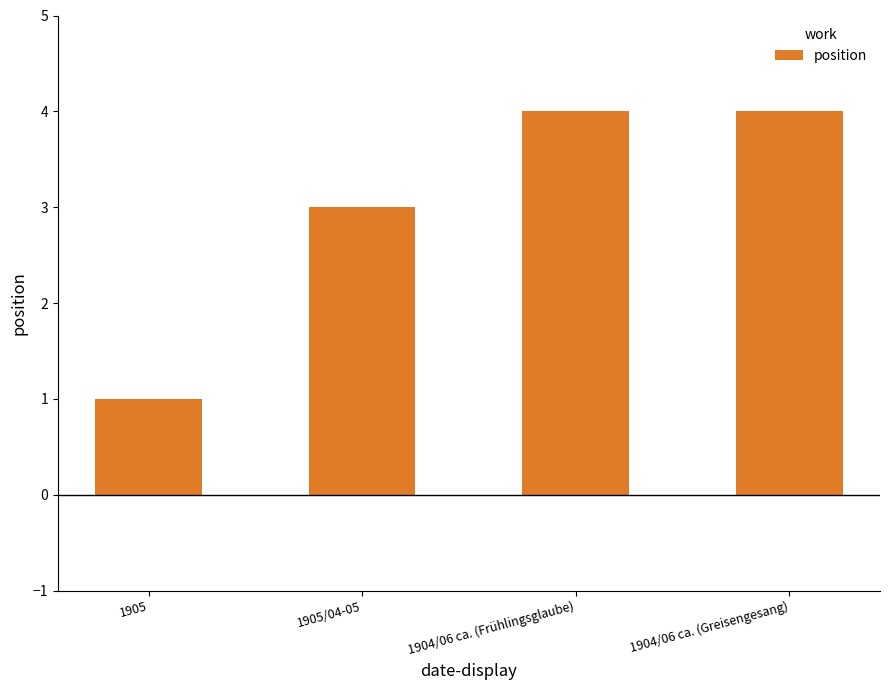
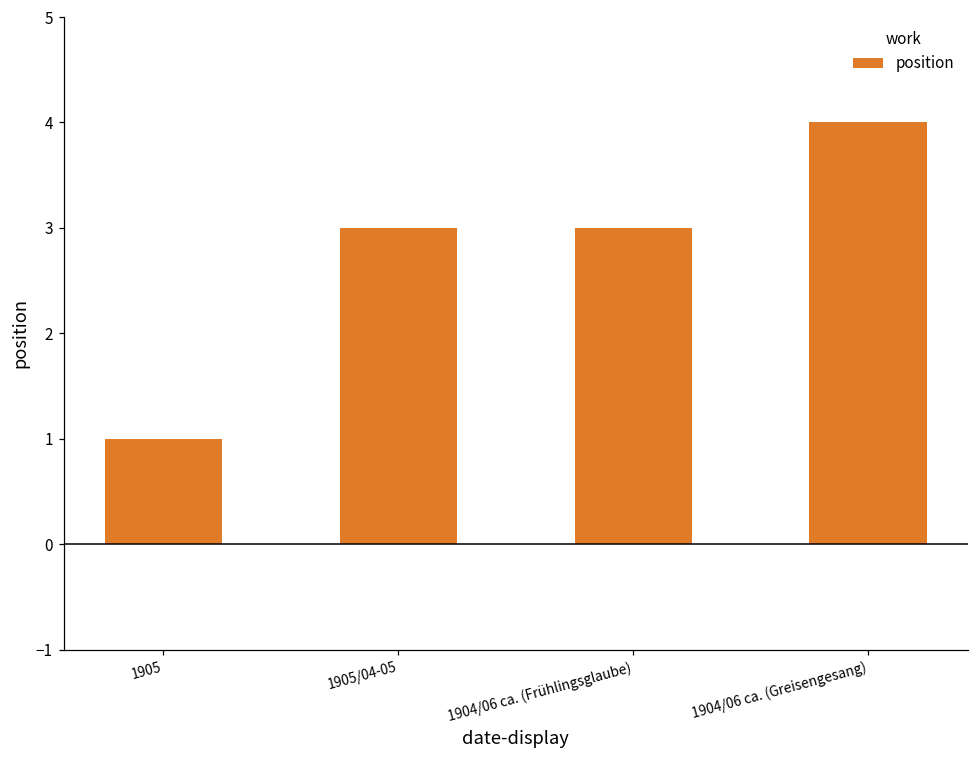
  {
    "1905": 1,
    "1905/04-05": 3,
-   "1904/06 ca. (Frühlingsglaube)": 4,
+   "1904/06 ca. (Frühlingsglaube)": 3,
    "1904/06 ca. (Greisengesang)": 4
  }
